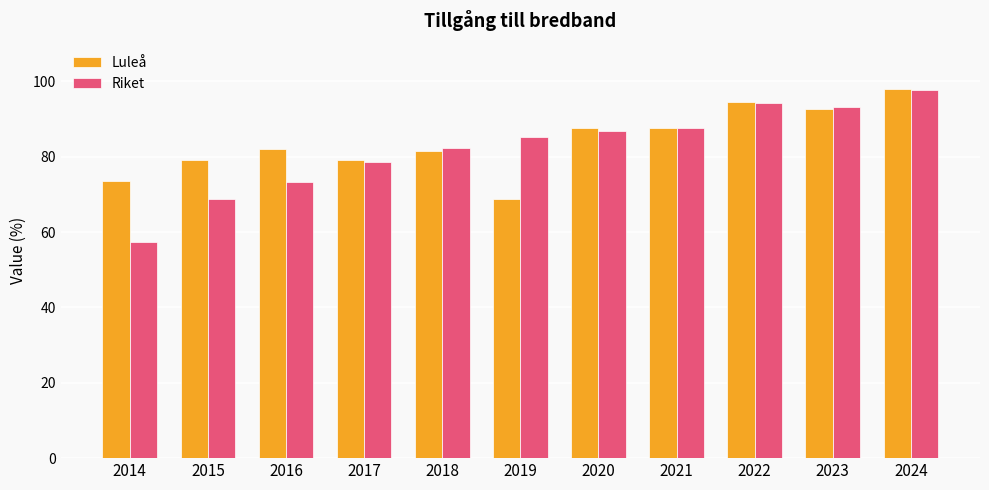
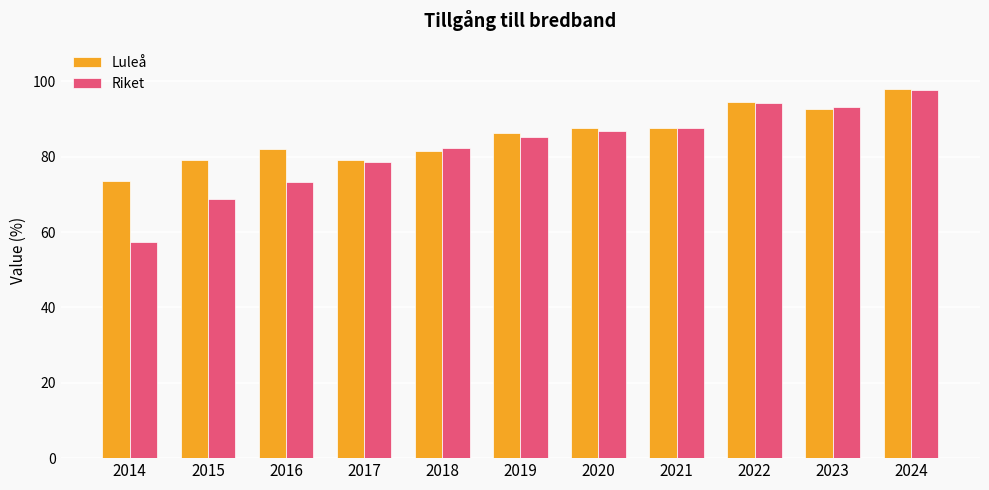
  {
    "Luleå": {
      "2014": 73,
      "2015": 79,
      "2016": 82,
      "2017": 79,
      "2018": 81,
-     "2019": 69,
+     "2019": 86,
      "2020": 88,
      "2021": 88,
      "2022": 94,
      "2023": 93,
      "2024": 98
    },
    "Riket": {
      "2014": 57,
      "2015": 69,
      "2016": 73,
      "2017": 79,
      "2018": 82,
      "2019": 85,
      "2020": 87,
      "2021": 88,
      "2022": 94,
      "2023": 93,
      "2024": 98
    }
  }
